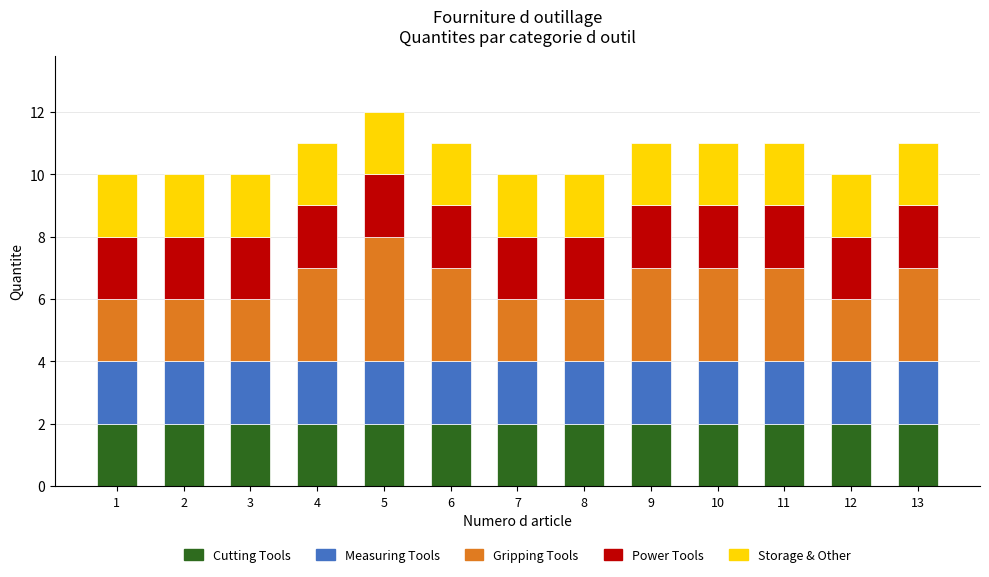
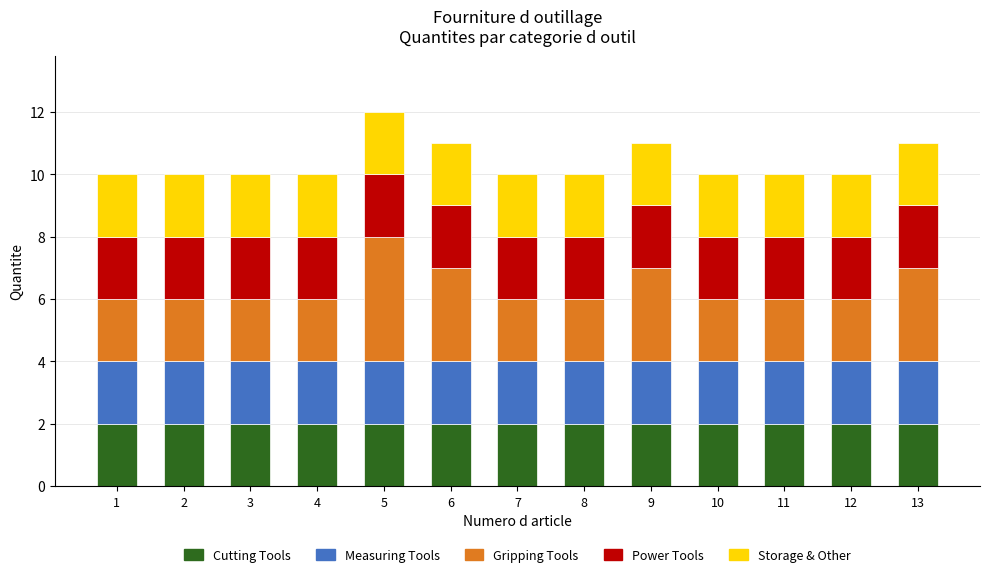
  {
    "Cutting Tools": {
      "1": 2,
      "2": 2,
      "3": 2,
      "4": 2,
      "5": 2,
      "6": 2,
      "7": 2,
      "8": 2,
      "9": 2,
      "10": 2,
      "11": 2,
      "12": 2,
      "13": 2
    },
    "Gripping Tools": {
      "1": 2,
      "2": 2,
      "3": 2,
-     "4": 3,
+     "4": 2,
      "5": 4,
      "6": 3,
      "7": 2,
      "8": 2,
      "9": 3,
-     "10": 3,
-     "11": 3,
+     "10": 2,
+     "11": 2,
      "12": 2,
      "13": 3
    },
    "Power Tools": {
      "1": 2,
      "2": 2,
      "3": 2,
      "4": 2,
      "5": 2,
      "6": 2,
      "7": 2,
      "8": 2,
      "9": 2,
      "10": 2,
      "11": 2,
      "12": 2,
      "13": 2
    },
    "Storage & Other": {
      "1": 2,
      "2": 2,
      "3": 2,
      "4": 2,
      "5": 2,
      "6": 2,
      "7": 2,
      "8": 2,
      "9": 2,
      "10": 2,
      "11": 2,
      "12": 2,
      "13": 2
    }
  }
